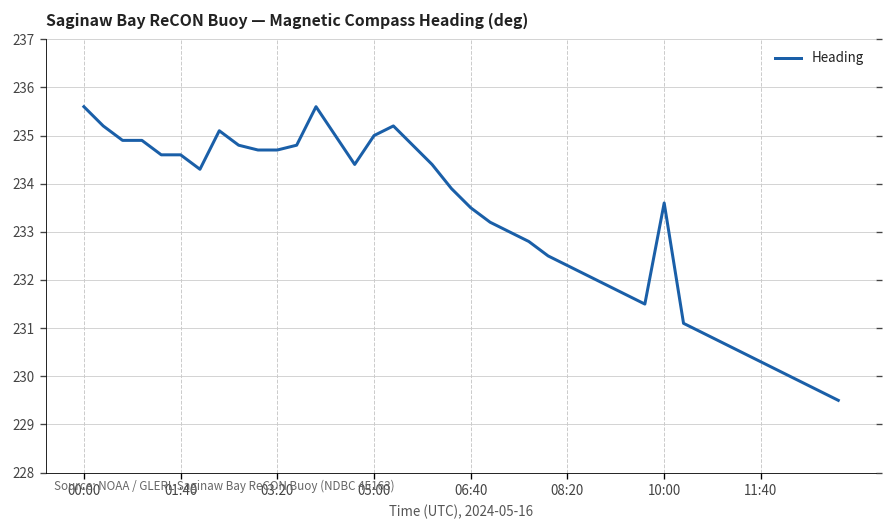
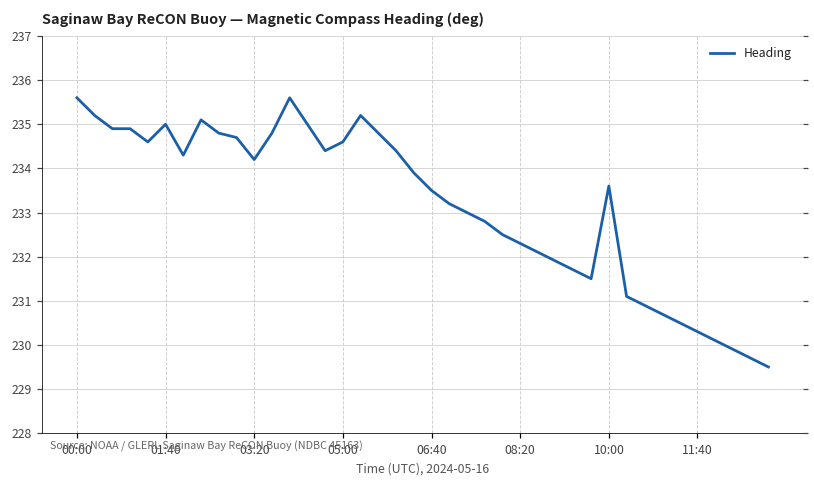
  {
    "00:00": 235.6,
-   "01:40": 234.6,
-   "03:20": 234.7,
-   "05:00": 235.0,
+   "01:40": 235.0,
+   "03:20": 234.2,
+   "05:00": 234.6,
    "06:40": 233.5,
    "08:20": 232.3,
    "10:00": 233.6,
    "11:40": 230.3
  }
